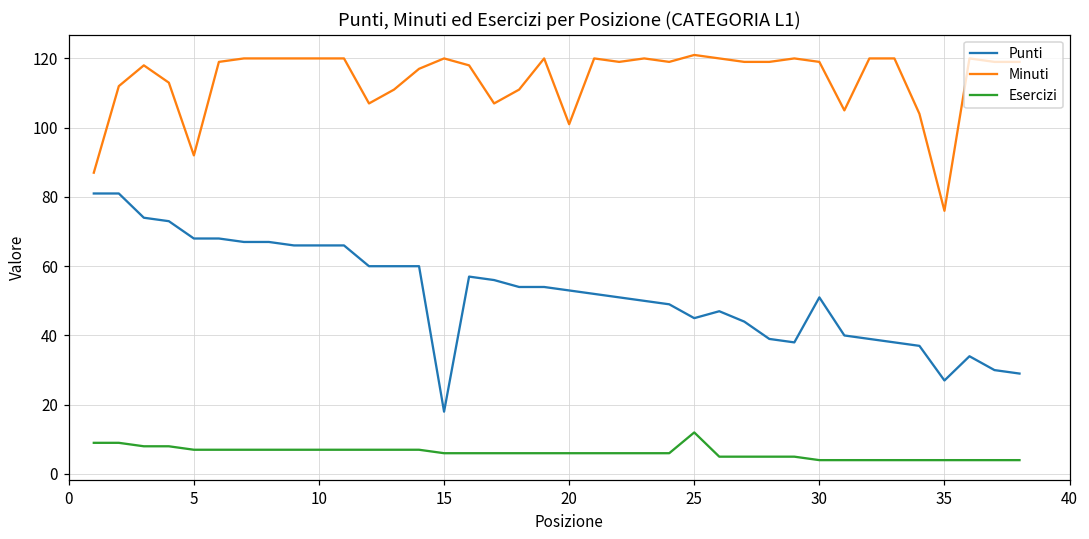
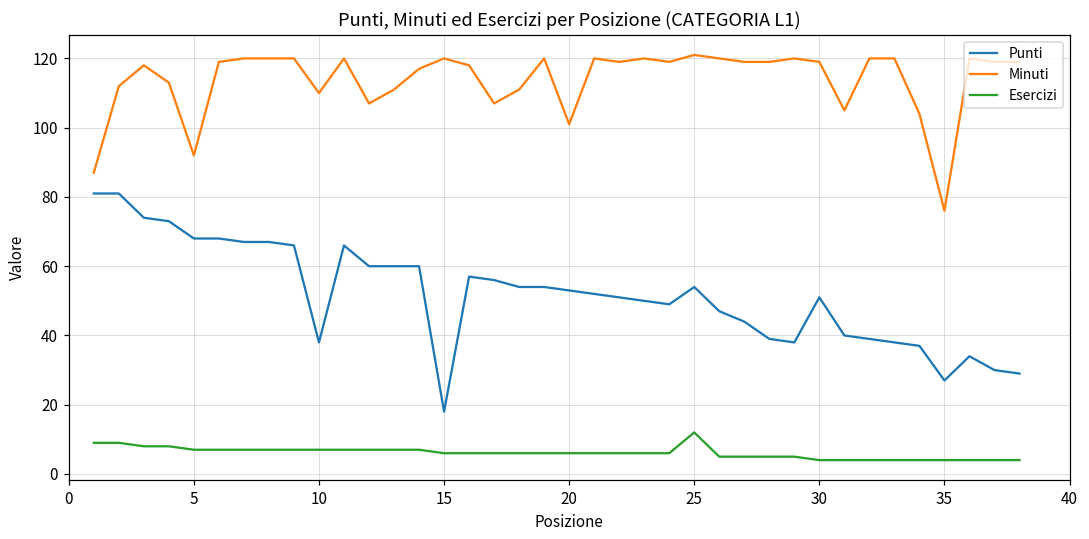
  {
    "Punti": {
      "5": 68,
-     "10": 66,
+     "10": 38,
      "15": 18,
      "20": 53,
-     "25": 45,
+     "25": 54,
      "30": 51,
      "35": 27
    },
    "Minuti": {
      "5": 92,
-     "10": 120,
+     "10": 110,
      "15": 120,
      "20": 101,
      "25": 121,
      "30": 119,
      "35": 76
    },
    "Esercizi": {
      "5": 7,
      "10": 7,
      "15": 6,
      "20": 6,
      "25": 12,
      "30": 4,
      "35": 4
    }
  }
